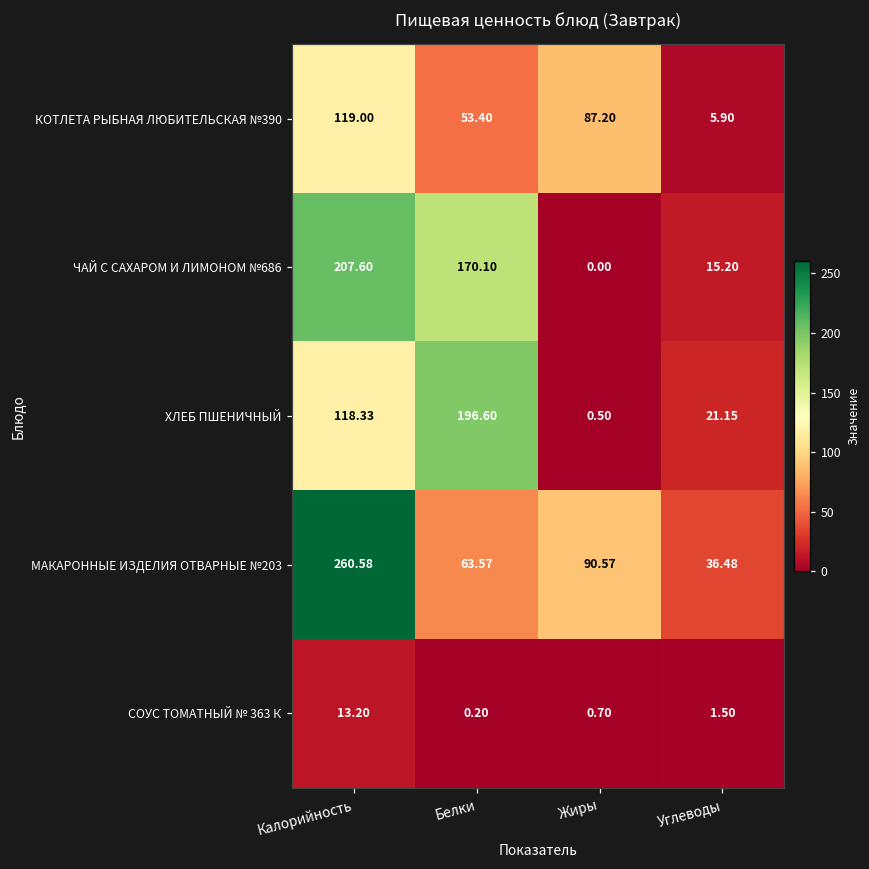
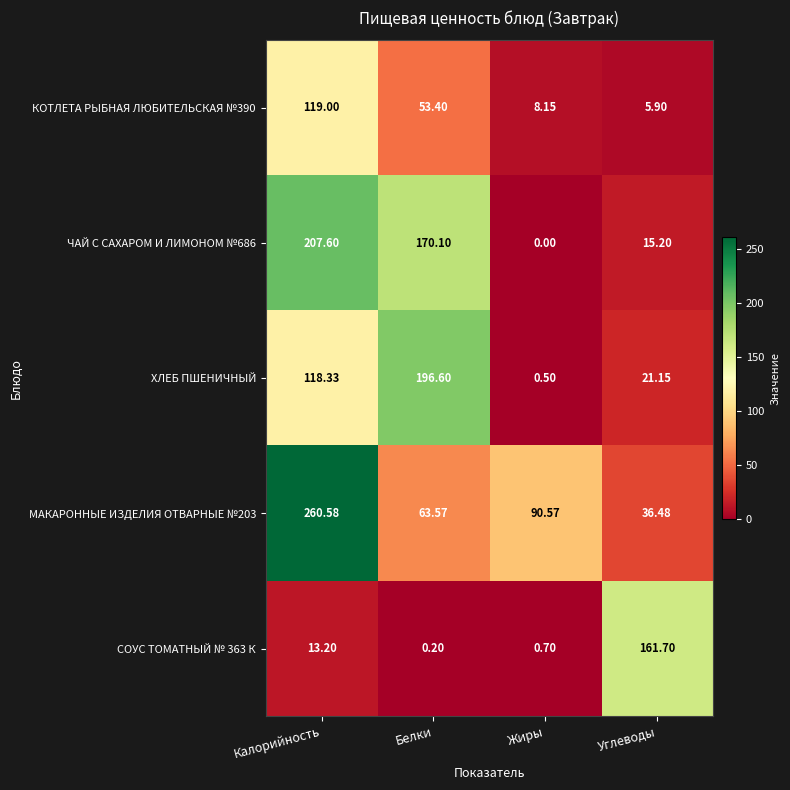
  {
    "КОТЛЕТА РЫБНАЯ ЛЮБИТЕЛЬСКАЯ №390": {
      "Калорийность": 119.00,
      "Белки": 53.40,
-     "Жиры": 87.20,
+     "Жиры": 8.15,
      "Углеводы": 5.90
    },
    "ЧАЙ С САХАРОМ И ЛИМОНОМ №686": {
      "Калорийность": 207.60,
      "Белки": 170.10,
      "Жиры": 0.00,
      "Углеводы": 15.20
    },
    "ХЛЕБ ПШЕНИЧНЫЙ": {
      "Калорийность": 118.33,
      "Белки": 196.60,
      "Жиры": 0.50,
      "Углеводы": 21.15
    },
    "МАКАРОННЫЕ ИЗДЕЛИЯ ОТВАРНЫЕ №203": {
      "Калорийность": 260.58,
      "Белки": 63.57,
      "Жиры": 90.57,
      "Углеводы": 36.48
    },
    "СОУС ТОМАТНЫЙ № 363 К": {
      "Калорийность": 13.20,
      "Белки": 0.20,
      "Жиры": 0.70,
-     "Углеводы": 1.50
+     "Углеводы": 161.70
    }
  }
